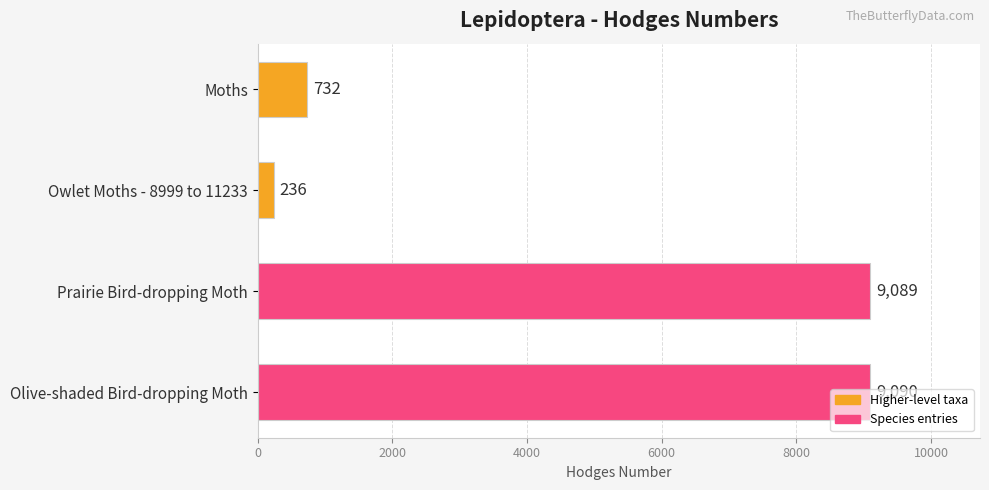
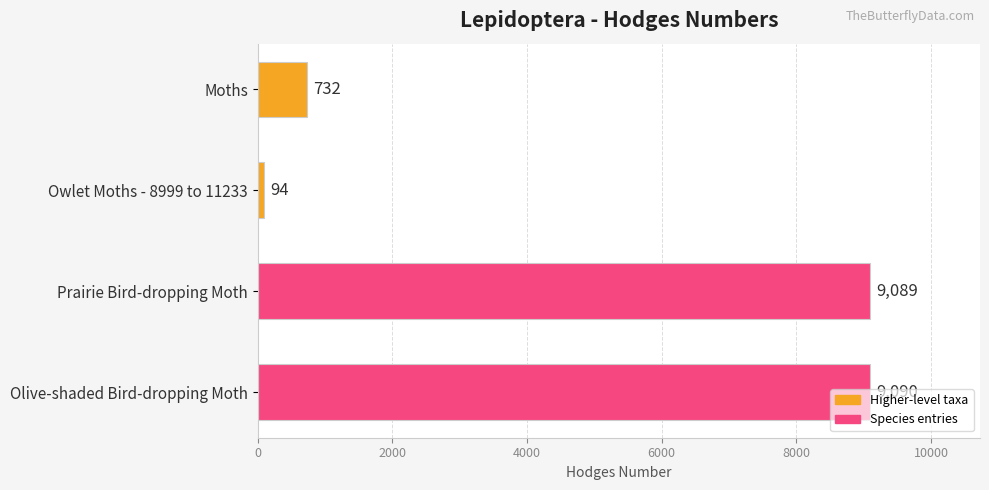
  {
    "Moths": "732",
-   "Owlet Moths - 8999 to 11233": "236",
+   "Owlet Moths - 8999 to 11233": "94",
    "Prairie Bird-dropping Moth": "9,089"
  }
